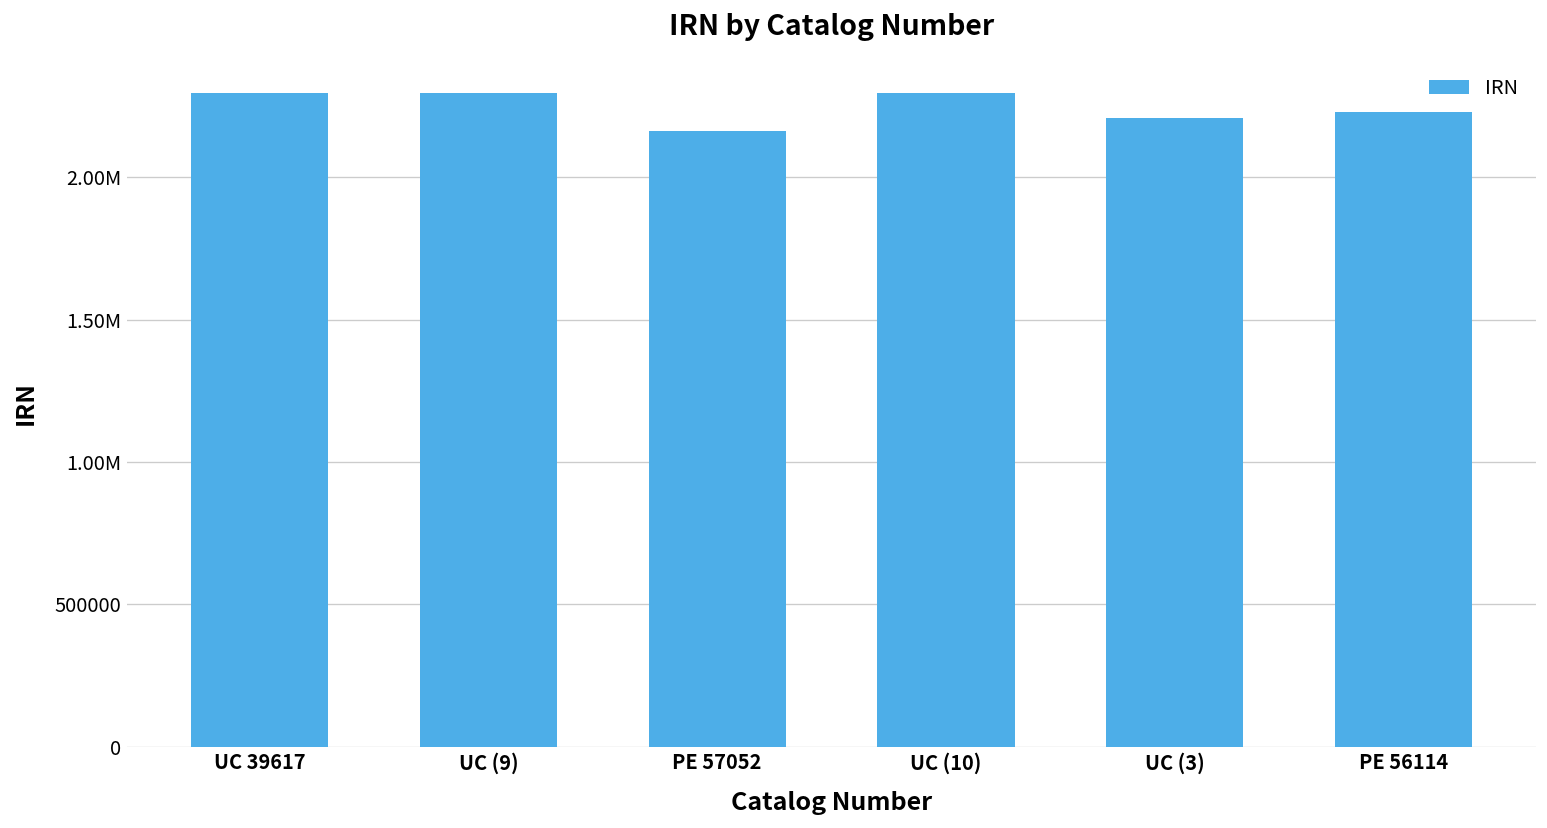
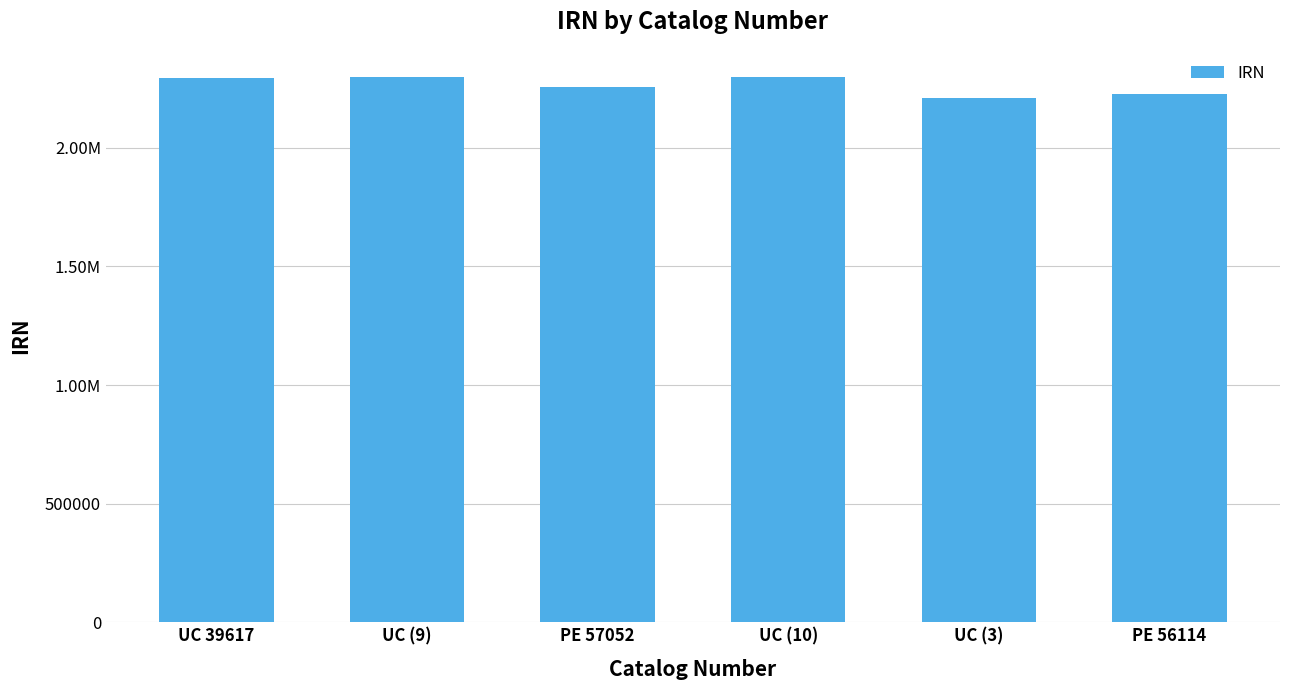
  {
    "UC 39617": 2300000,
    "UC (9)": 2300000,
-   "PE 57052": 2160000,
+   "PE 57052": 2260000,
    "UC (10)": 2300000,
    "UC (3)": 2210000,
    "PE 56114": 2230000
  }
